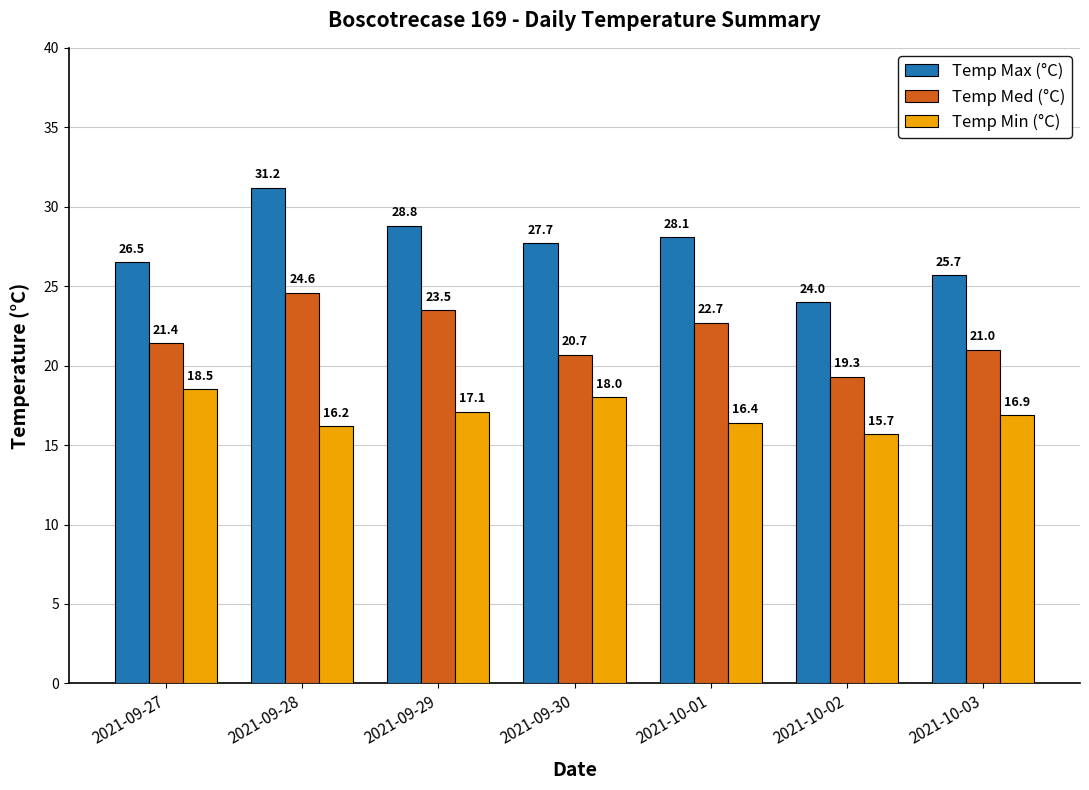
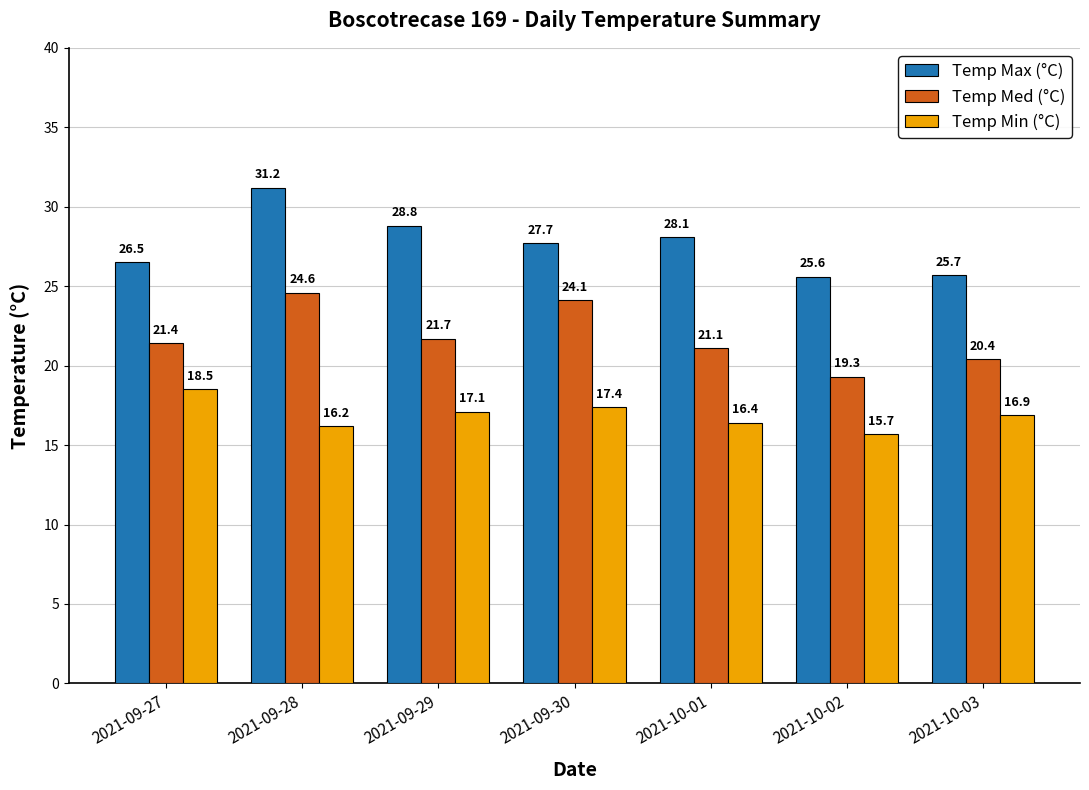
  {
    "Temp Max (°C)": {
      "2021-09-27": 26.5,
      "2021-09-28": 31.2,
      "2021-09-29": 28.8,
      "2021-09-30": 27.7,
      "2021-10-01": 28.1,
-     "2021-10-02": 24.0,
+     "2021-10-02": 25.6,
      "2021-10-03": 25.7
    },
    "Temp Med (°C)": {
      "2021-09-27": 21.4,
      "2021-09-28": 24.6,
-     "2021-09-29": 23.5,
-     "2021-09-30": 20.7,
-     "2021-10-01": 22.7,
+     "2021-09-29": 21.7,
+     "2021-09-30": 24.1,
+     "2021-10-01": 21.1,
      "2021-10-02": 19.3,
-     "2021-10-03": 21.0
+     "2021-10-03": 20.4
    },
    "Temp Min (°C)": {
      "2021-09-27": 18.5,
      "2021-09-28": 16.2,
      "2021-09-29": 17.1,
-     "2021-09-30": 18.0,
+     "2021-09-30": 17.4,
      "2021-10-01": 16.4,
      "2021-10-02": 15.7,
      "2021-10-03": 16.9
    }
  }
